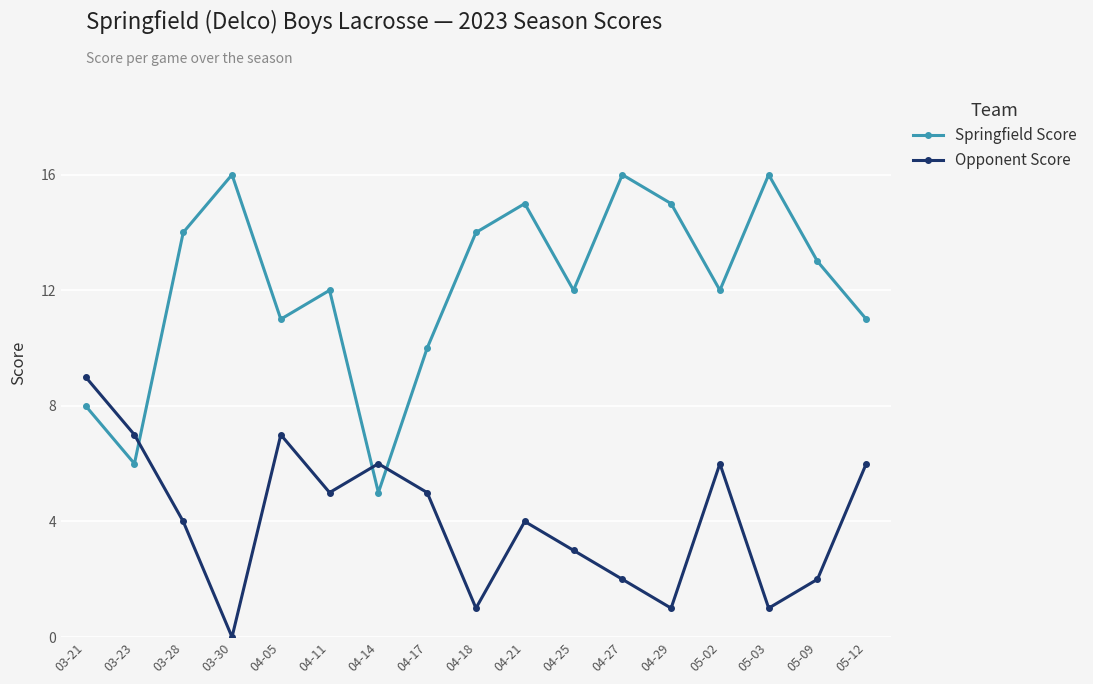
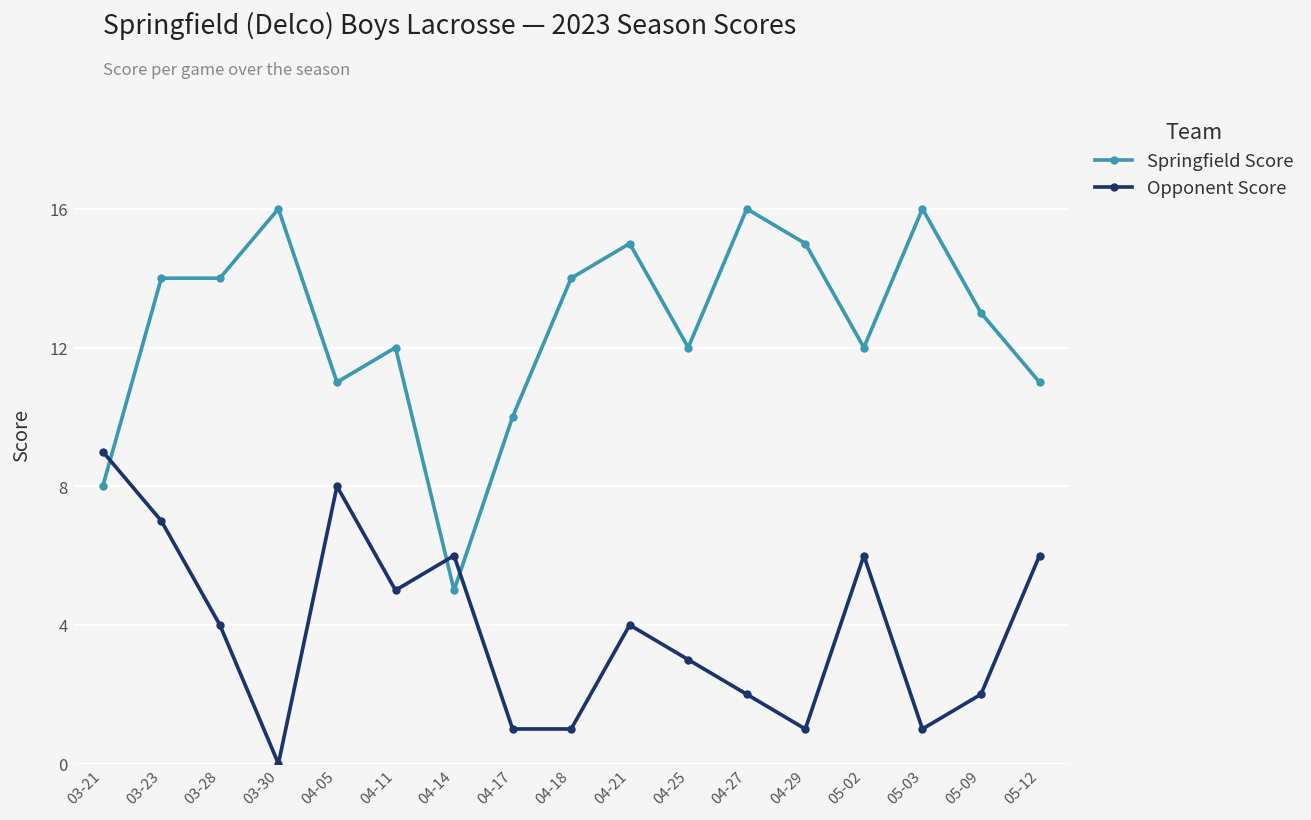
  {
    "Springfield Score": {
      "03-21": 8,
-     "03-23": 6,
+     "03-23": 14,
      "03-28": 14,
      "03-30": 16,
      "04-05": 11,
      "04-11": 12,
      "04-14": 5,
      "04-17": 10,
      "04-18": 14,
      "04-21": 15,
      "04-25": 12,
      "04-27": 16,
      "04-29": 15,
      "05-02": 12,
      "05-03": 16,
      "05-09": 13,
      "05-12": 11
    },
    "Opponent Score": {
      "03-21": 9,
      "03-23": 7,
      "03-28": 4,
      "03-30": 0,
-     "04-05": 7,
+     "04-05": 8,
      "04-11": 5,
      "04-14": 6,
-     "04-17": 5,
+     "04-17": 1,
      "04-18": 1,
      "04-21": 4,
      "04-25": 3,
      "04-27": 2,
      "04-29": 1,
      "05-02": 6,
      "05-03": 1,
      "05-09": 2,
      "05-12": 6
    }
  }
